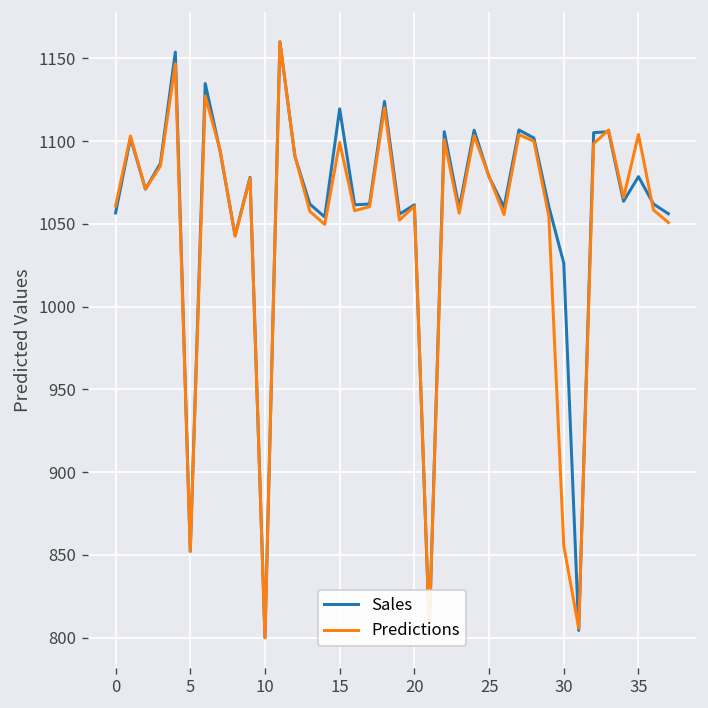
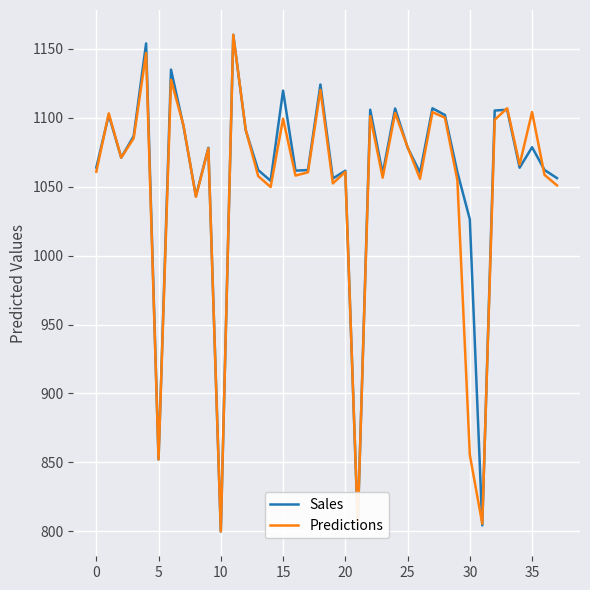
  {
    "Sales": {
-     "0": 1057,
+     "0": 1064,
      "15": 1120,
      "30": 1026,
      "35": 1079
    },
    "Predictions": {
      "0": 1061,
      "15": 1099,
      "30": 856,
      "35": 1104
    }
  }
